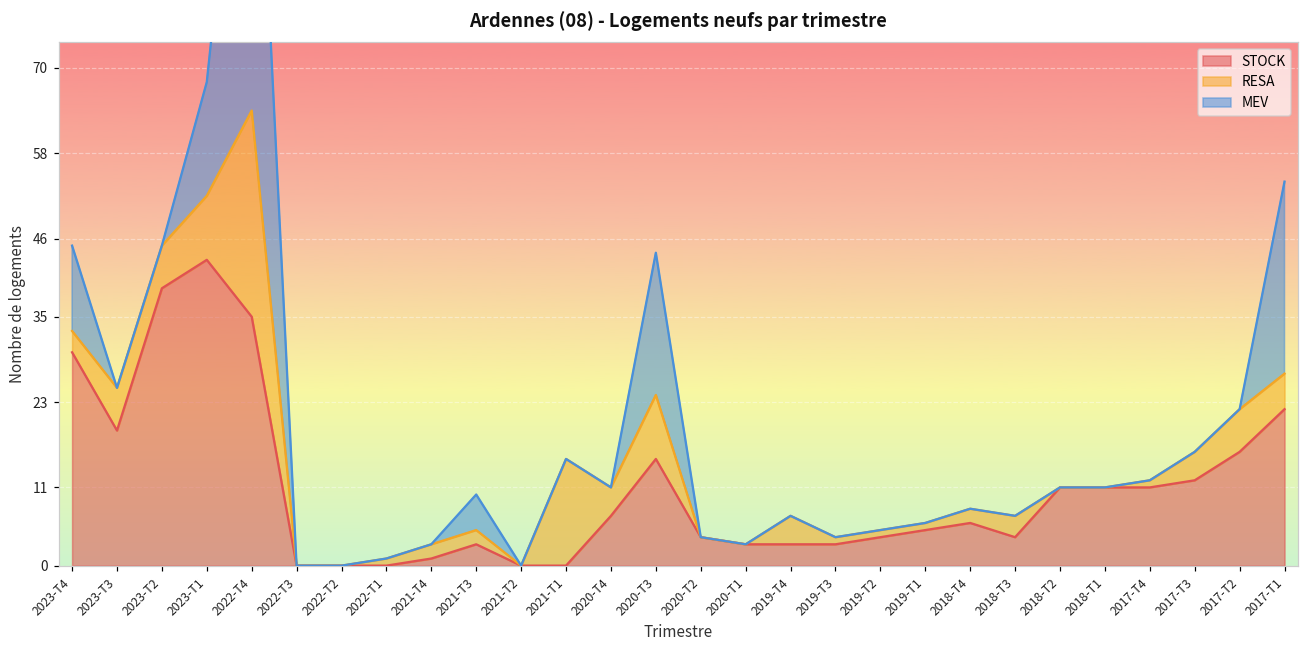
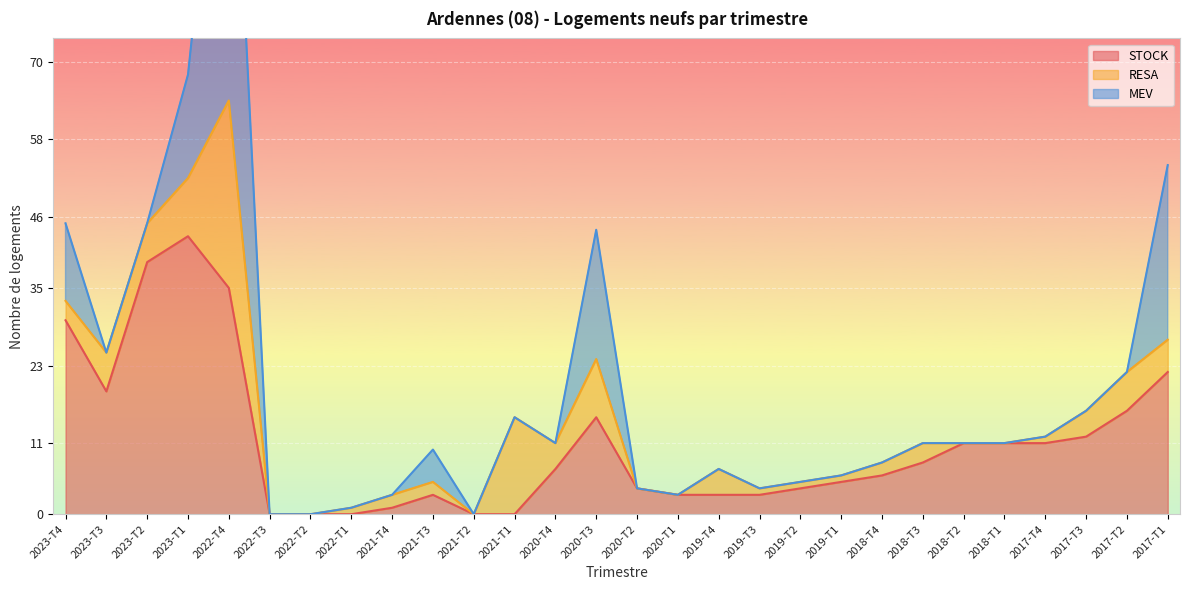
  {
    "STOCK": {
      "2023-T4": 30,
      "2023-T3": 19,
      "2023-T2": 39,
      "2023-T1": 43,
      "2022-T4": 35,
      "2022-T1": 0,
      "2021-T4": 1,
      "2021-T3": 3,
      "2021-T1": 0,
      "2020-T4": 7,
      "2020-T3": 15,
      "2019-T4": 3,
      "2019-T3": 3,
      "2019-T2": 4,
      "2019-T1": 5,
      "2018-T4": 6,
-     "2018-T3": 4,
+     "2018-T3": 8,
      "2017-T4": 11,
      "2017-T3": 12,
      "2017-T2": 16,
      "2017-T1": 22
    },
    "RESA": {
      "2023-T4": 3,
      "2023-T1": 9,
      "2022-T4": 29,
      "2021-T3": 2,
      "2020-T3": 9,
      "2017-T1": 5
    },
    "MEV": {
      "2023-T4": 12,
      "2023-T1": 16,
      "2021-T3": 5,
      "2020-T3": 20,
      "2017-T1": 27
    }
  }
